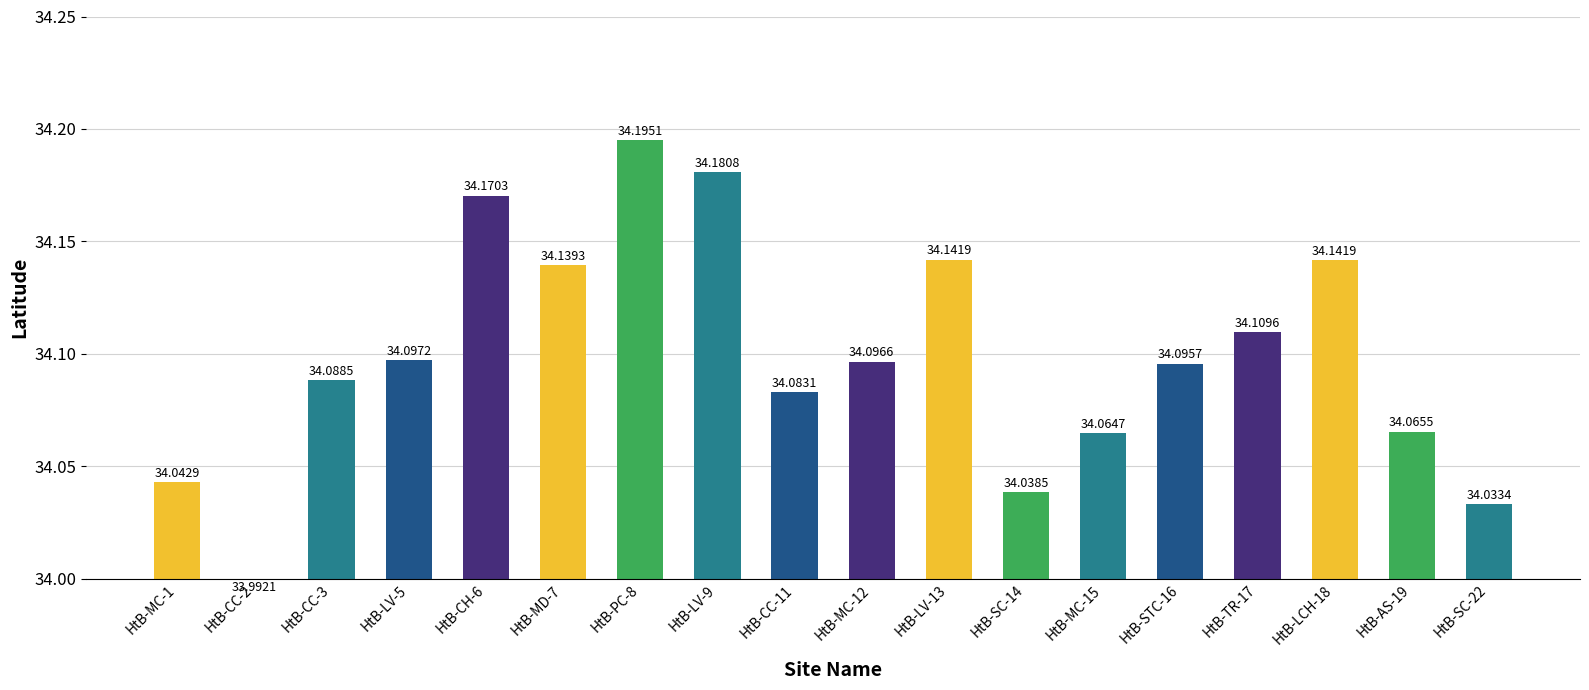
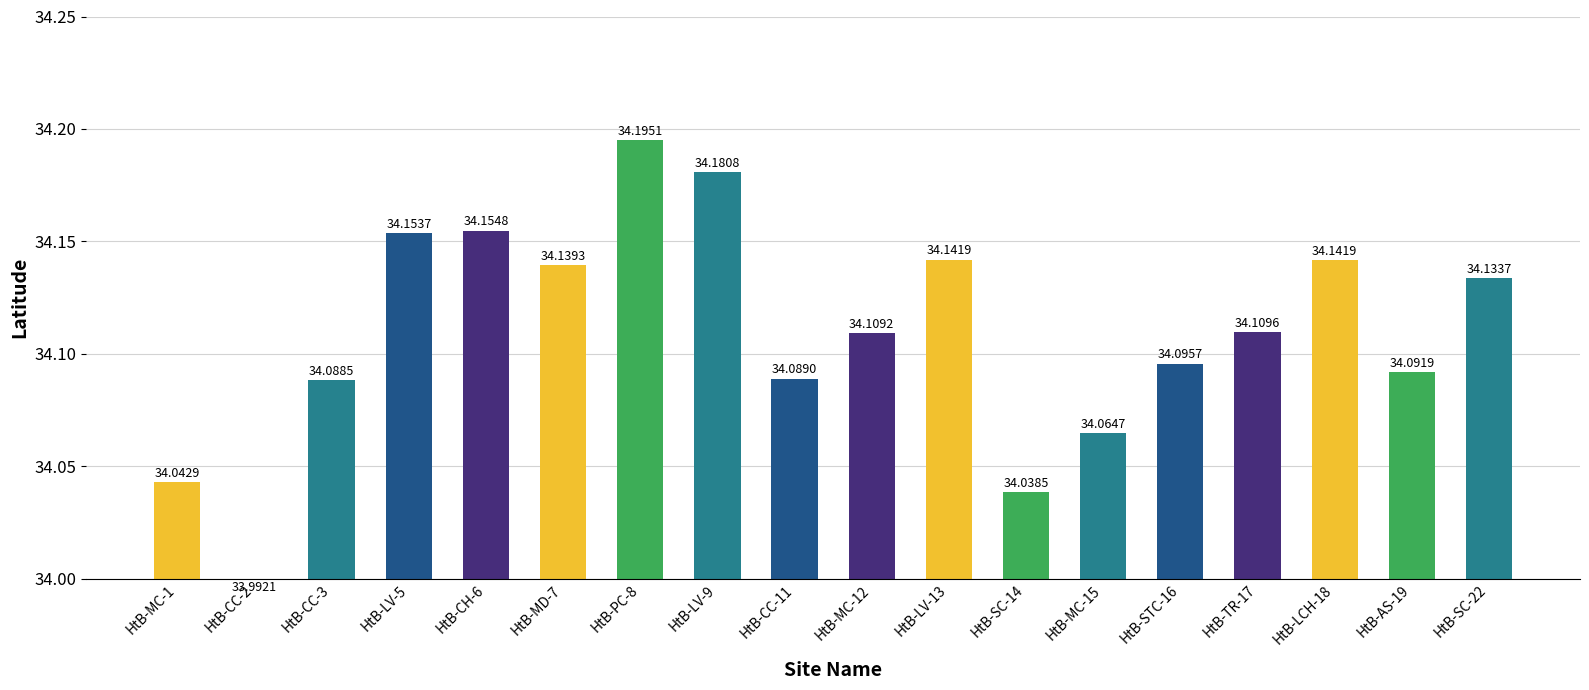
  {
    "HtB-MC-1": 34.0429,
    "HtB-CC-3": 34.0885,
-   "HtB-LV-5": 34.0972,
-   "HtB-CH-6": 34.1703,
+   "HtB-LV-5": 34.1537,
+   "HtB-CH-6": 34.1548,
    "HtB-MD-7": 34.1393,
    "HtB-PC-8": 34.1951,
    "HtB-LV-9": 34.1808,
-   "HtB-CC-11": 34.0831,
-   "HtB-MC-12": 34.0966,
+   "HtB-CC-11": 34.0890,
+   "HtB-MC-12": 34.1092,
    "HtB-LV-13": 34.1419,
    "HtB-SC-14": 34.0385,
    "HtB-MC-15": 34.0647,
    "HtB-STC-16": 34.0957,
    "HtB-TR-17": 34.1096,
    "HtB-LCH-18": 34.1419,
-   "HtB-AS-19": 34.0655,
-   "HtB-SC-22": 34.0334
+   "HtB-AS-19": 34.0919,
+   "HtB-SC-22": 34.1337
  }
